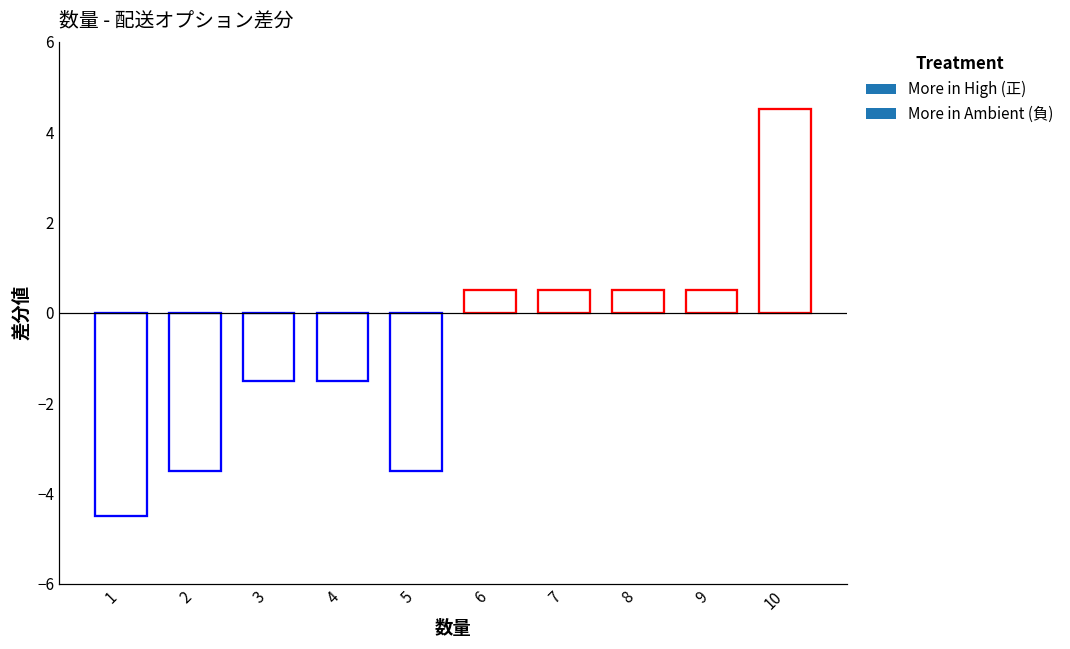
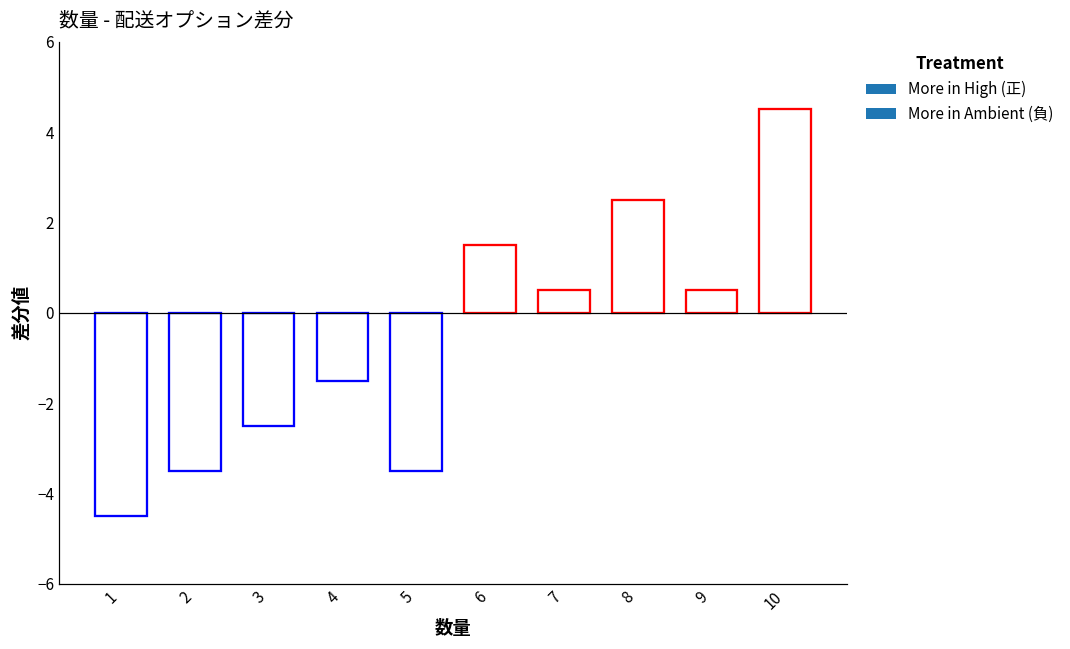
  {
    "1": -4.5,
    "2": -3.5,
-   "3": -1.5,
+   "3": -2.5,
    "4": -1.5,
    "5": -3.5,
-   "6": 0.5,
+   "6": 1.5,
    "7": 0.5,
-   "8": 0.5,
+   "8": 2.5,
    "9": 0.5,
    "10": 4.5
  }
